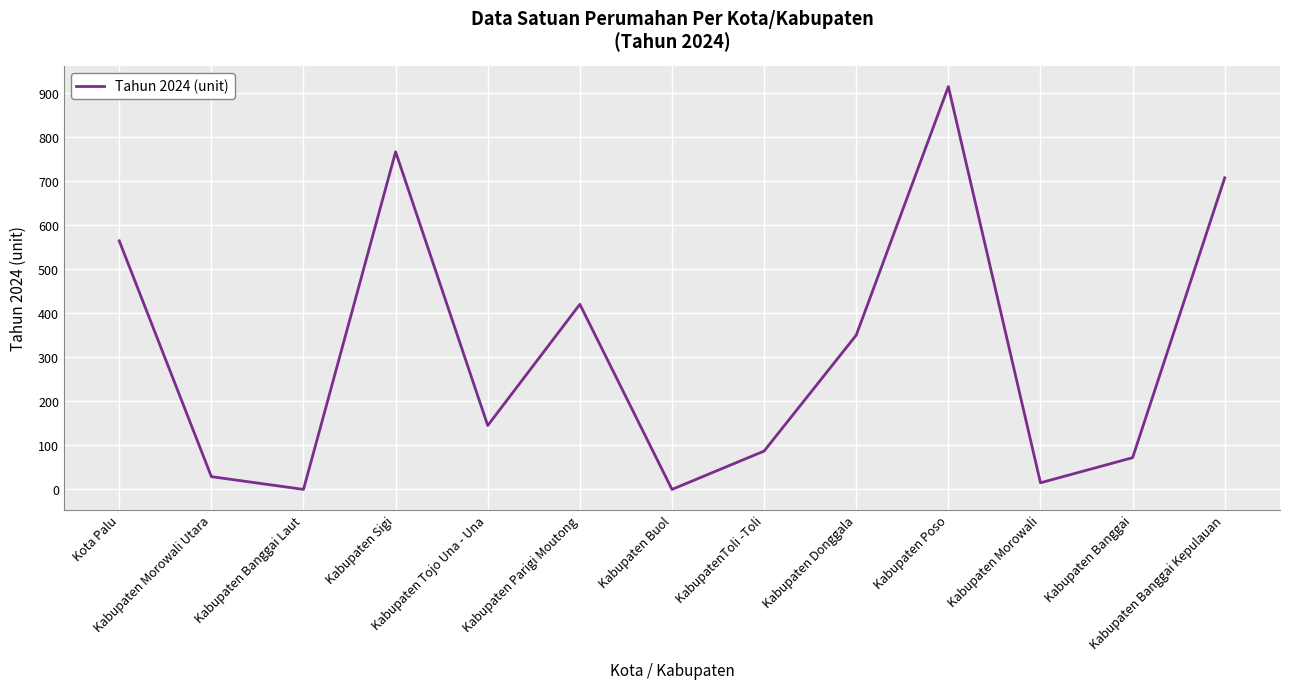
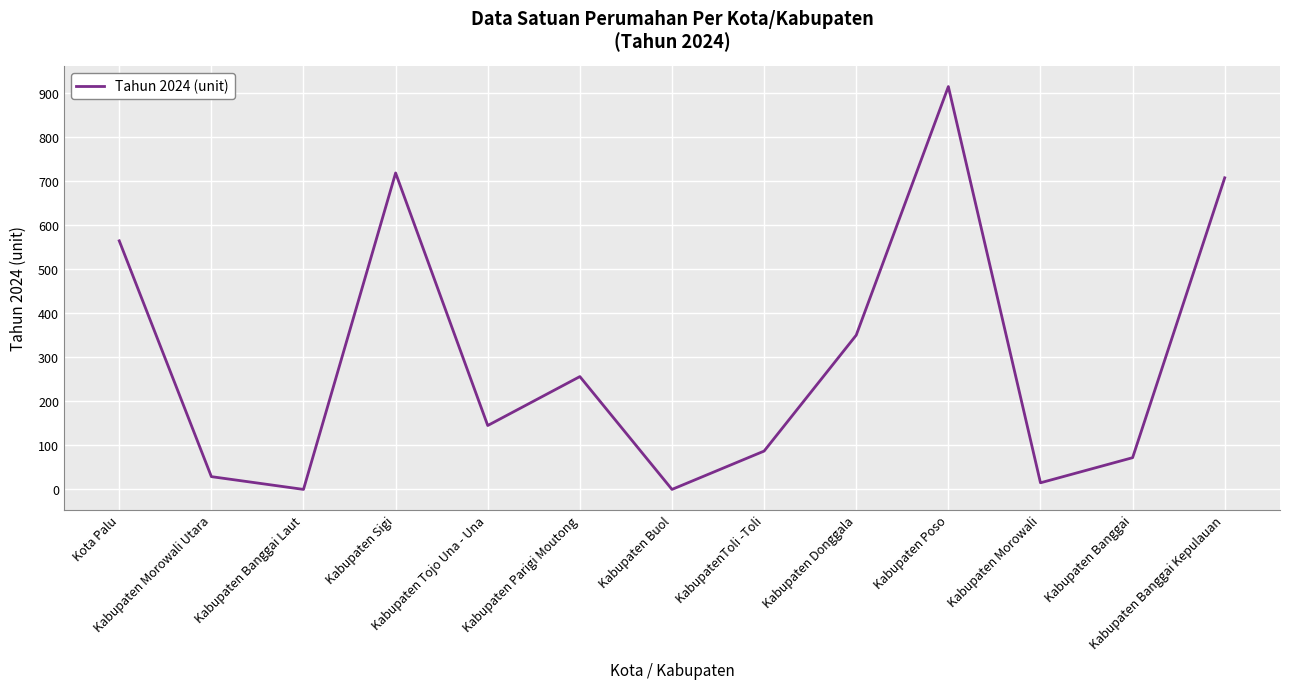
  {
    "Kota Palu": 560,
    "Kabupaten Morowali Utara": 30,
    "Kabupaten Banggai Laut": 0,
-   "Kabupaten Sigi": 770,
+   "Kabupaten Sigi": 720,
    "Kabupaten Tojo Una - Una": 150,
-   "Kabupaten Parigi Moutong": 420,
+   "Kabupaten Parigi Moutong": 260,
    "Kabupaten Buol": 0,
    "KabupatenToli -Toli": 90,
    "Kabupaten Donggala": 350,
    "Kabupaten Poso": 910,
    "Kabupaten Morowali": 20,
    "Kabupaten Banggai": 70,
    "Kabupaten Banggai Kepulauan": 710
  }
